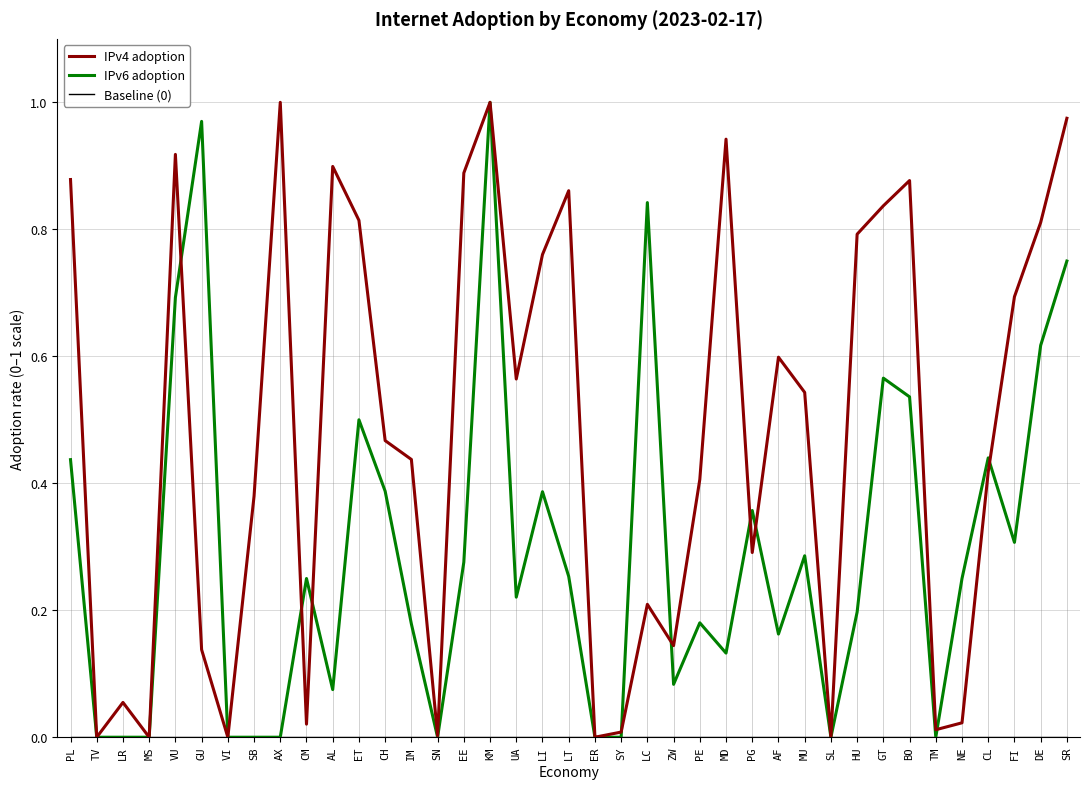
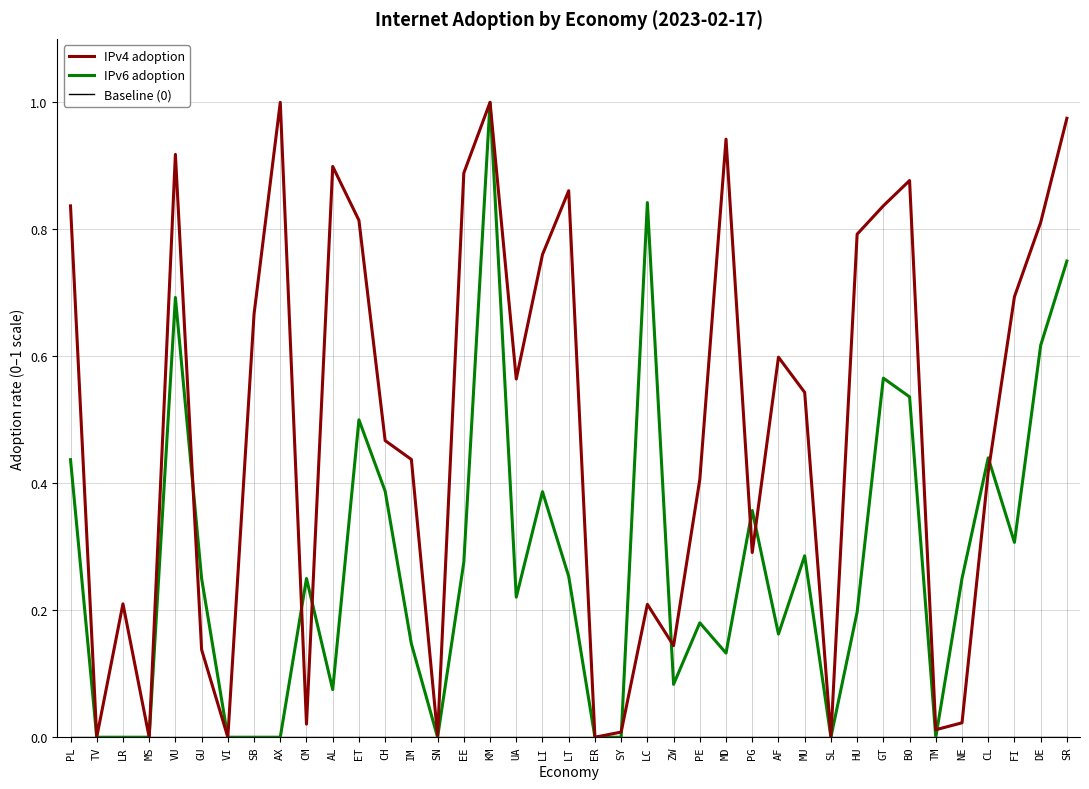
  {
    "IPv4 adoption": {
-     "PL": 0.88,
-     "LR": 0.05,
-     "SB": 0.38
+     "PL": 0.84,
+     "LR": 0.21,
+     "SB": 0.67
    },
    "IPv6 adoption": {
-     "GU": 0.97,
-     "IM": 0.18
+     "GU": 0.25,
+     "IM": 0.15
    }
  }
